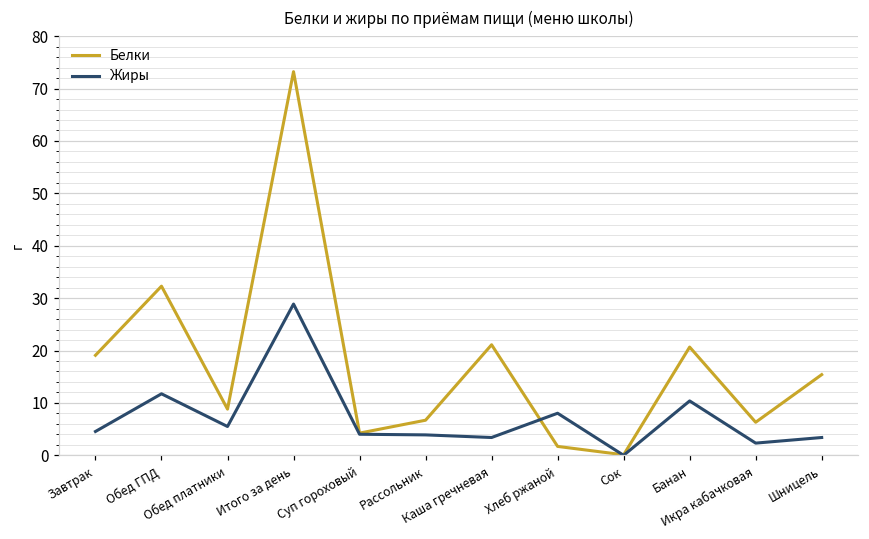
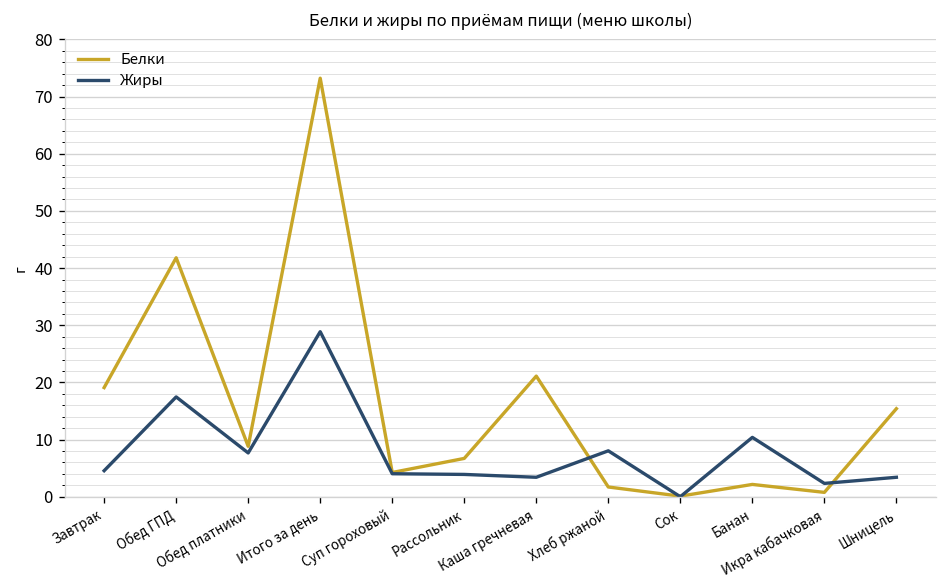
  {
    "Белки": {
      "Завтрак": 19,
-     "Обед ГПД": 32,
+     "Обед ГПД": 42,
      "Обед платники": 9,
      "Итого за день": 73,
      "Рассольник": 7,
      "Каша гречневая": 21,
      "Хлеб ржаной": 2,
-     "Банан": 21,
-     "Икра кабачковая": 6,
+     "Банан": 2,
+     "Икра кабачковая": 1,
      "Шницель": 15
    },
    "Жиры": {
      "Завтрак": 5,
-     "Обед ГПД": 12,
-     "Обед платники": 6,
+     "Обед ГПД": 17,
+     "Обед платники": 8,
      "Итого за день": 29,
      "Рассольник": 4,
      "Каша гречневая": 3,
      "Хлеб ржаной": 8,
      "Банан": 10,
      "Икра кабачковая": 2,
      "Шницель": 3
    }
  }
